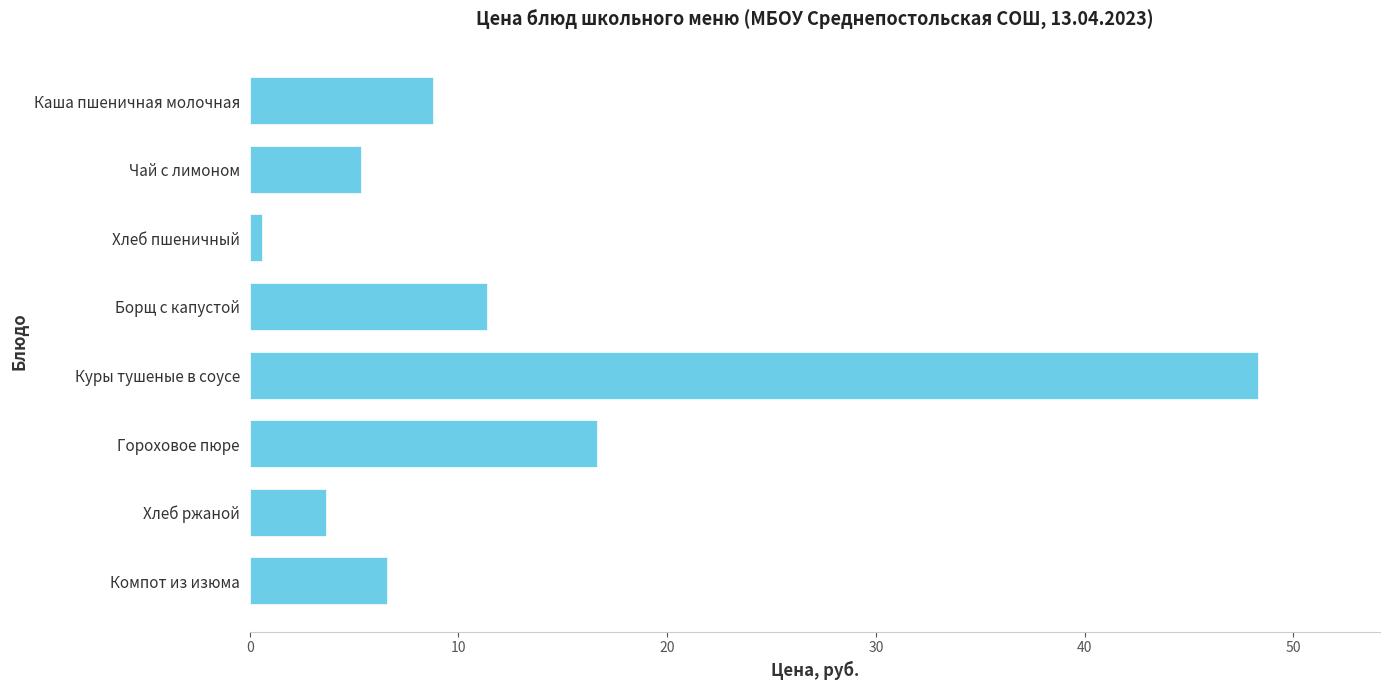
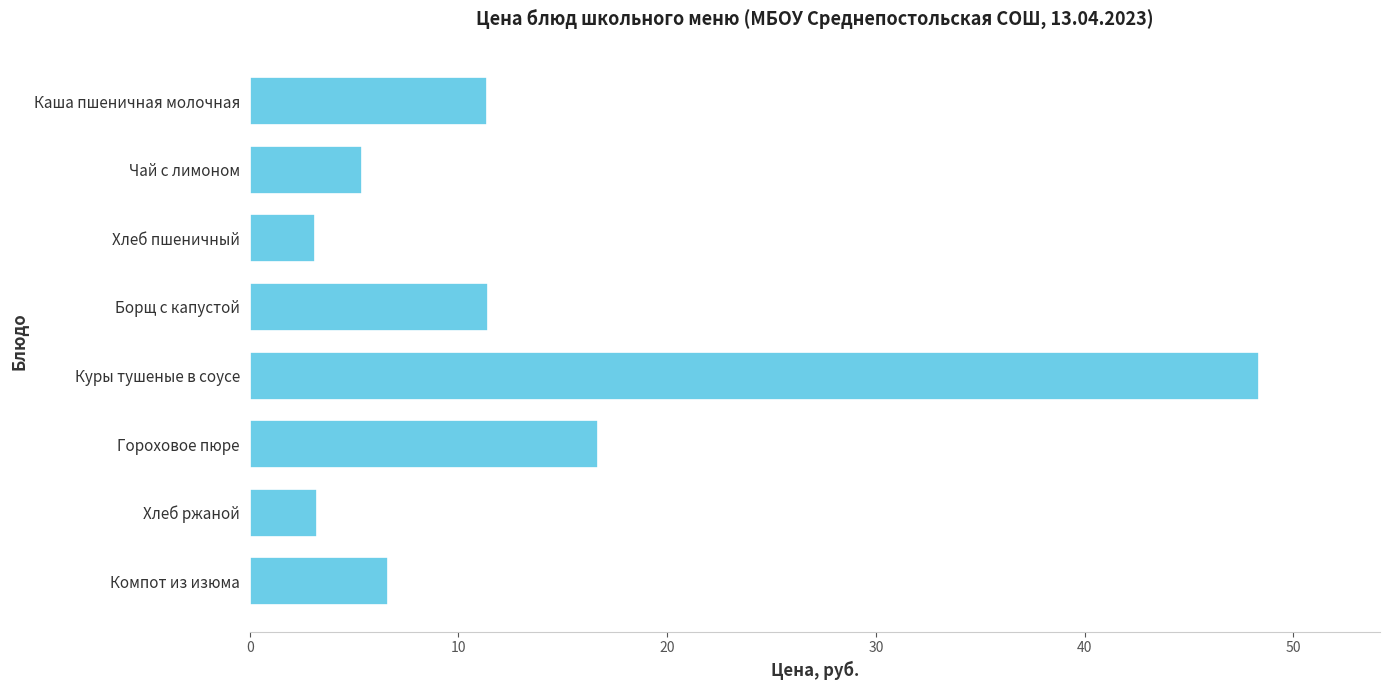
  {
-   "Каша пшеничная молочная": 8.8,
+   "Каша пшеничная молочная": 11.4,
    "Чай с лимоном": 5.4,
-   "Хлеб пшеничный": 0.7,
+   "Хлеб пшеничный": 3.2,
    "Борщ с капустой": 11.4,
    "Куры тушеные в соусе": 48.4,
    "Гороховое пюре": 16.7,
-   "Хлеб ржаной": 3.7,
+   "Хлеб ржаной": 3.2,
    "Компот из изюма": 6.6
  }
